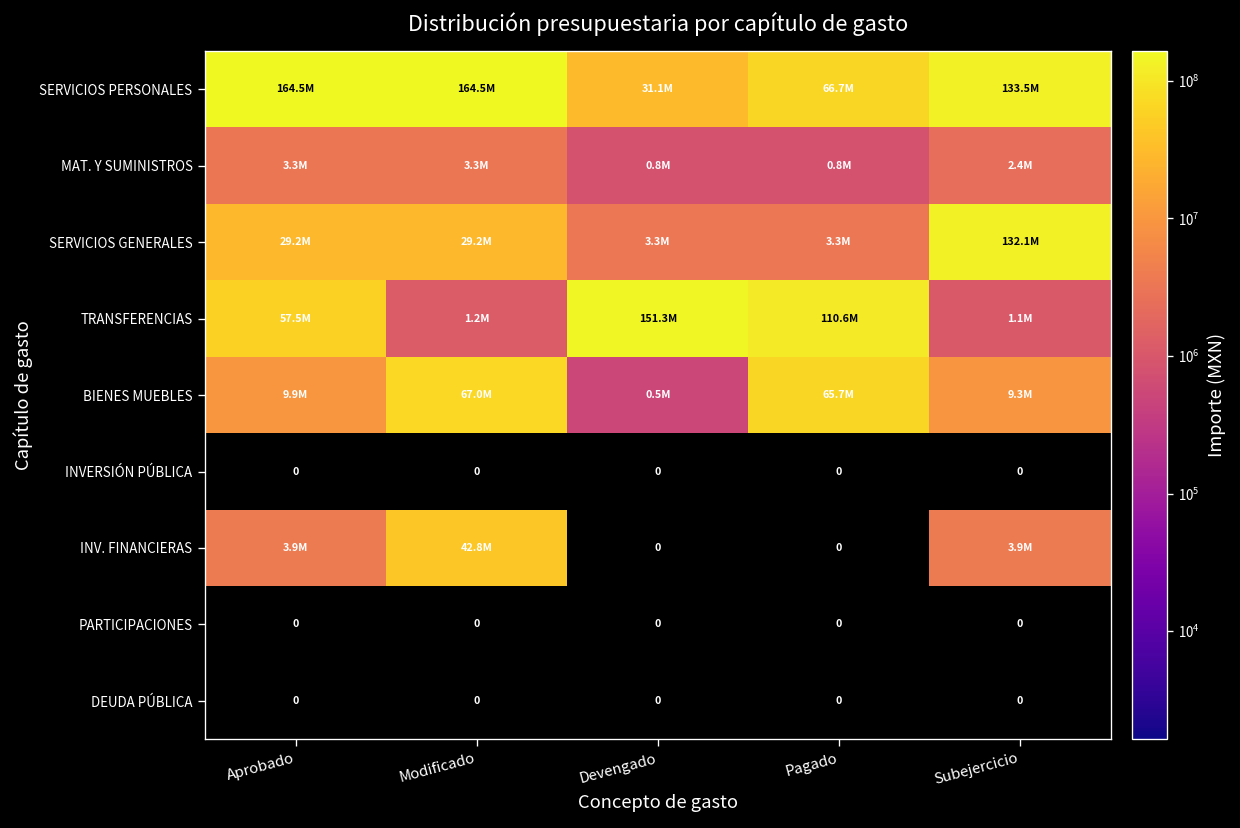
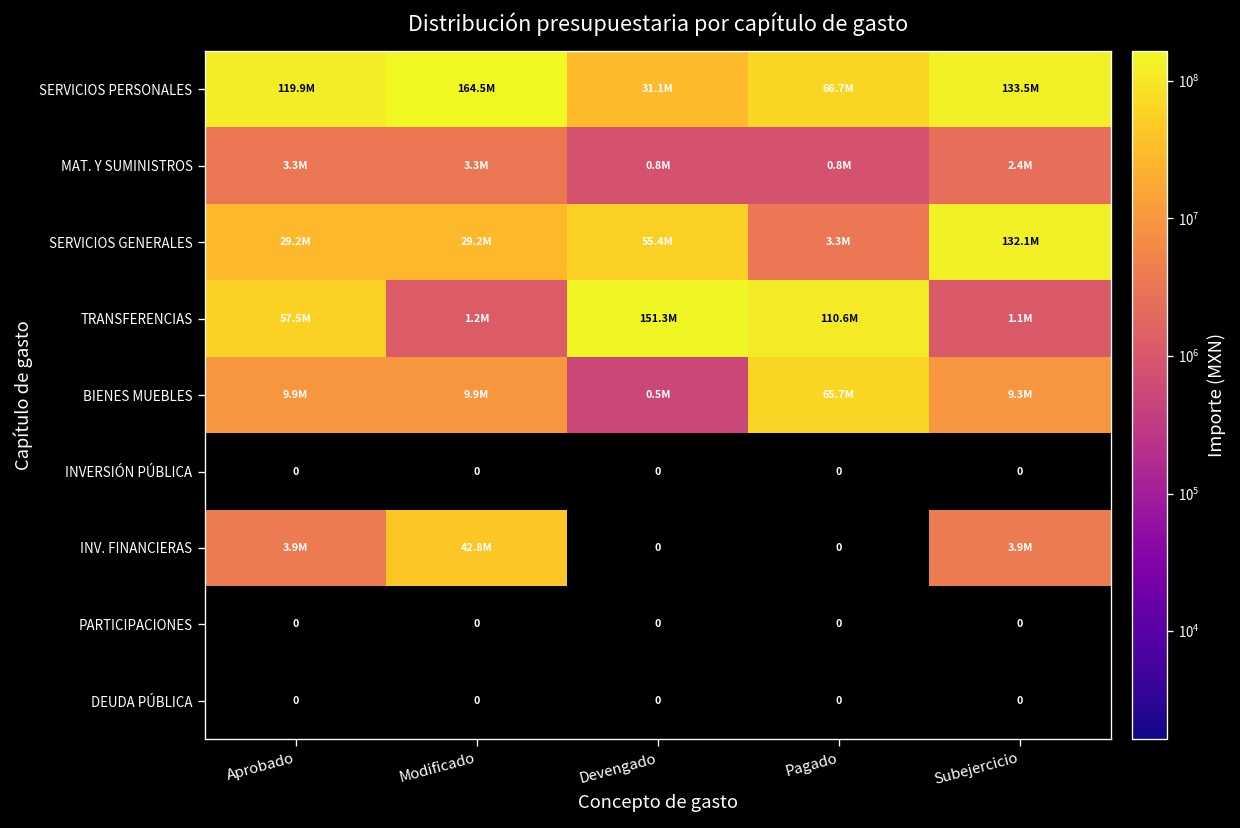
  {
    "SERVICIOS PERSONALES": {
-     "Aprobado": "164.5M",
+     "Aprobado": "119.9M",
      "Modificado": "164.5M",
      "Devengado": "31.1M",
      "Pagado": "66.7M",
      "Subejercicio": "133.5M"
    },
    "MAT. Y SUMINISTROS": {
      "Aprobado": "3.3M",
      "Modificado": "3.3M",
      "Devengado": "0.8M",
      "Pagado": "0.8M",
      "Subejercicio": "2.4M"
    },
    "SERVICIOS GENERALES": {
      "Aprobado": "29.2M",
      "Modificado": "29.2M",
-     "Devengado": "3.3M",
+     "Devengado": "55.4M",
      "Pagado": "3.3M",
      "Subejercicio": "132.1M"
    },
    "TRANSFERENCIAS": {
      "Aprobado": "57.5M",
      "Modificado": "1.2M",
      "Devengado": "151.3M",
      "Pagado": "110.6M",
      "Subejercicio": "1.1M"
    },
    "BIENES MUEBLES": {
      "Aprobado": "9.9M",
-     "Modificado": "67.0M",
+     "Modificado": "9.9M",
      "Devengado": "0.5M",
      "Pagado": "65.7M",
      "Subejercicio": "9.3M"
    },
    "INVERSIÓN PÚBLICA": {
      "Aprobado": "0",
      "Modificado": "0",
      "Devengado": "0",
      "Pagado": "0",
      "Subejercicio": "0"
    },
    "INV. FINANCIERAS": {
      "Aprobado": "3.9M",
      "Modificado": "42.8M",
      "Devengado": "0",
      "Pagado": "0",
      "Subejercicio": "3.9M"
    },
    "PARTICIPACIONES": {
      "Aprobado": "0",
      "Modificado": "0",
      "Devengado": "0",
      "Pagado": "0",
      "Subejercicio": "0"
    },
    "DEUDA PÚBLICA": {
      "Aprobado": "0",
      "Modificado": "0",
      "Devengado": "0",
      "Pagado": "0",
      "Subejercicio": "0"
    }
  }
